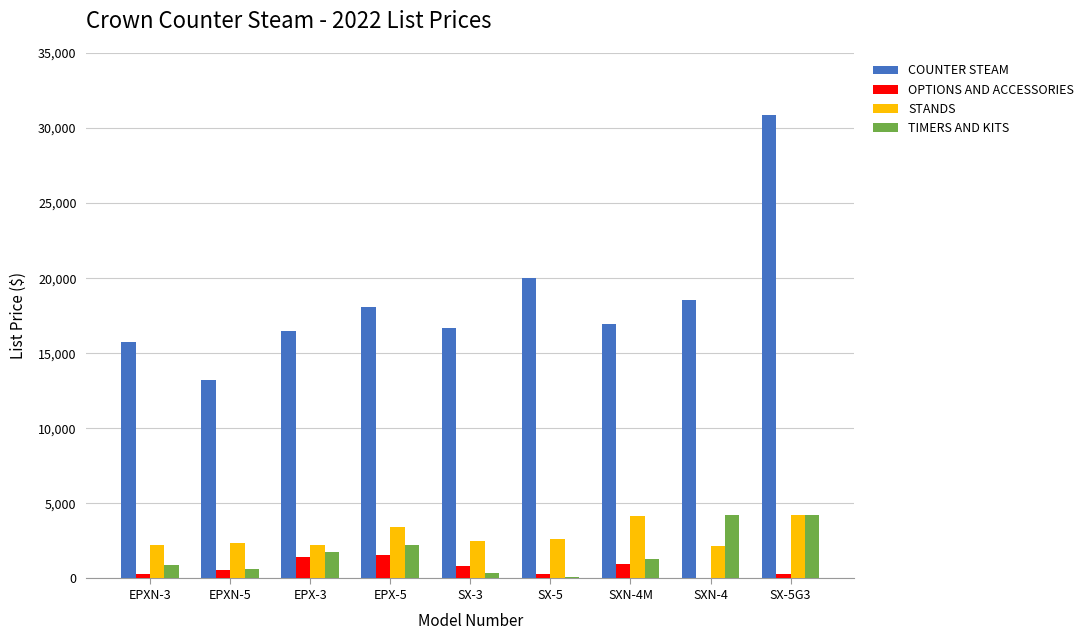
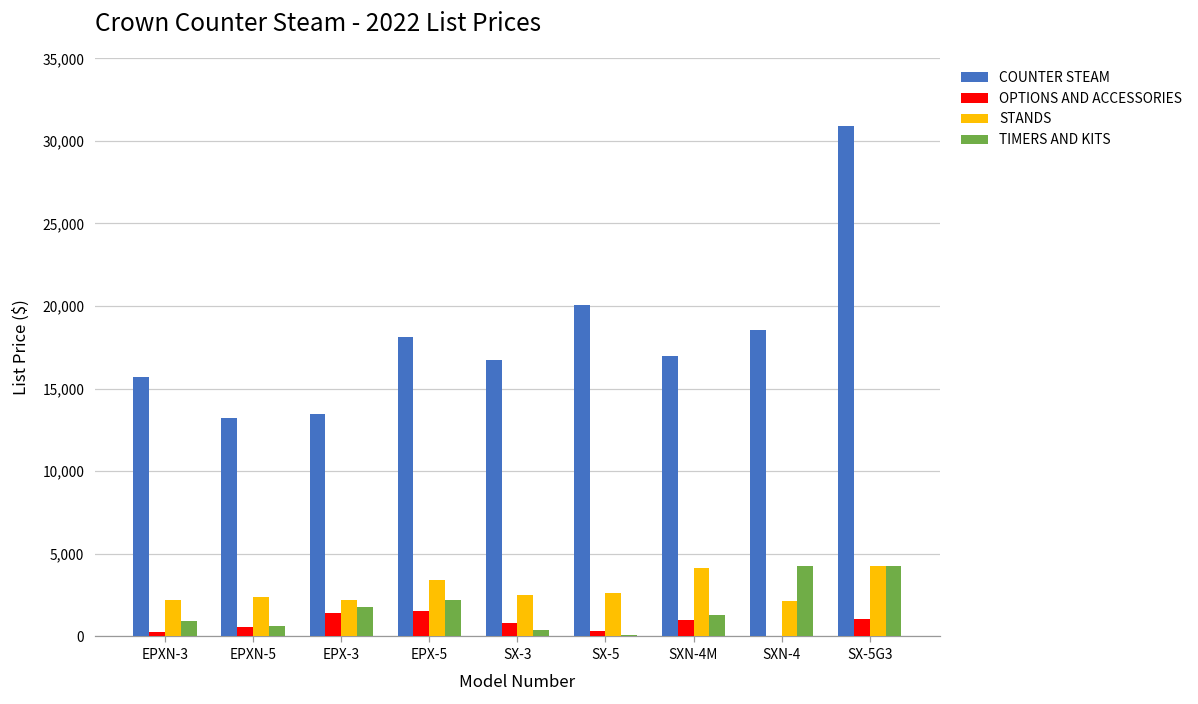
  {
    "COUNTER STEAM": {
      "EPXN-3": "15,700",
      "EPXN-5": "13,200",
-     "EPX-3": "16,500",
+     "EPX-3": "13,500",
      "EPX-5": "18,100",
      "SX-3": "16,700",
      "SX-5": "20,000",
      "SXN-4M": "17,000",
      "SXN-4": "18,600",
      "SX-5G3": "30,900"
    },
    "OPTIONS AND ACCESSORIES": {
      "EPXN-3": "300",
      "EPXN-5": "600",
      "EPX-3": "1,400",
      "EPX-5": "1,600",
      "SX-3": "800",
      "SX-5": "300",
      "SXN-4M": "1,000",
-     "SX-5G3": "300"
+     "SX-5G3": "1,100"
    },
    "STANDS": {
      "EPXN-3": "2,200",
      "EPXN-5": "2,400",
      "EPX-3": "2,200",
      "EPX-5": "3,400",
      "SX-3": "2,500",
      "SX-5": "2,600",
      "SXN-4M": "4,100",
      "SXN-4": "2,100",
      "SX-5G3": "4,200"
    },
    "TIMERS AND KITS": {
      "EPXN-3": "900",
      "EPXN-5": "600",
      "EPX-3": "1,800",
      "EPX-5": "2,200",
      "SX-3": "400",
      "SXN-4M": "1,300",
      "SXN-4": "4,200",
      "SX-5G3": "4,200"
    }
  }
